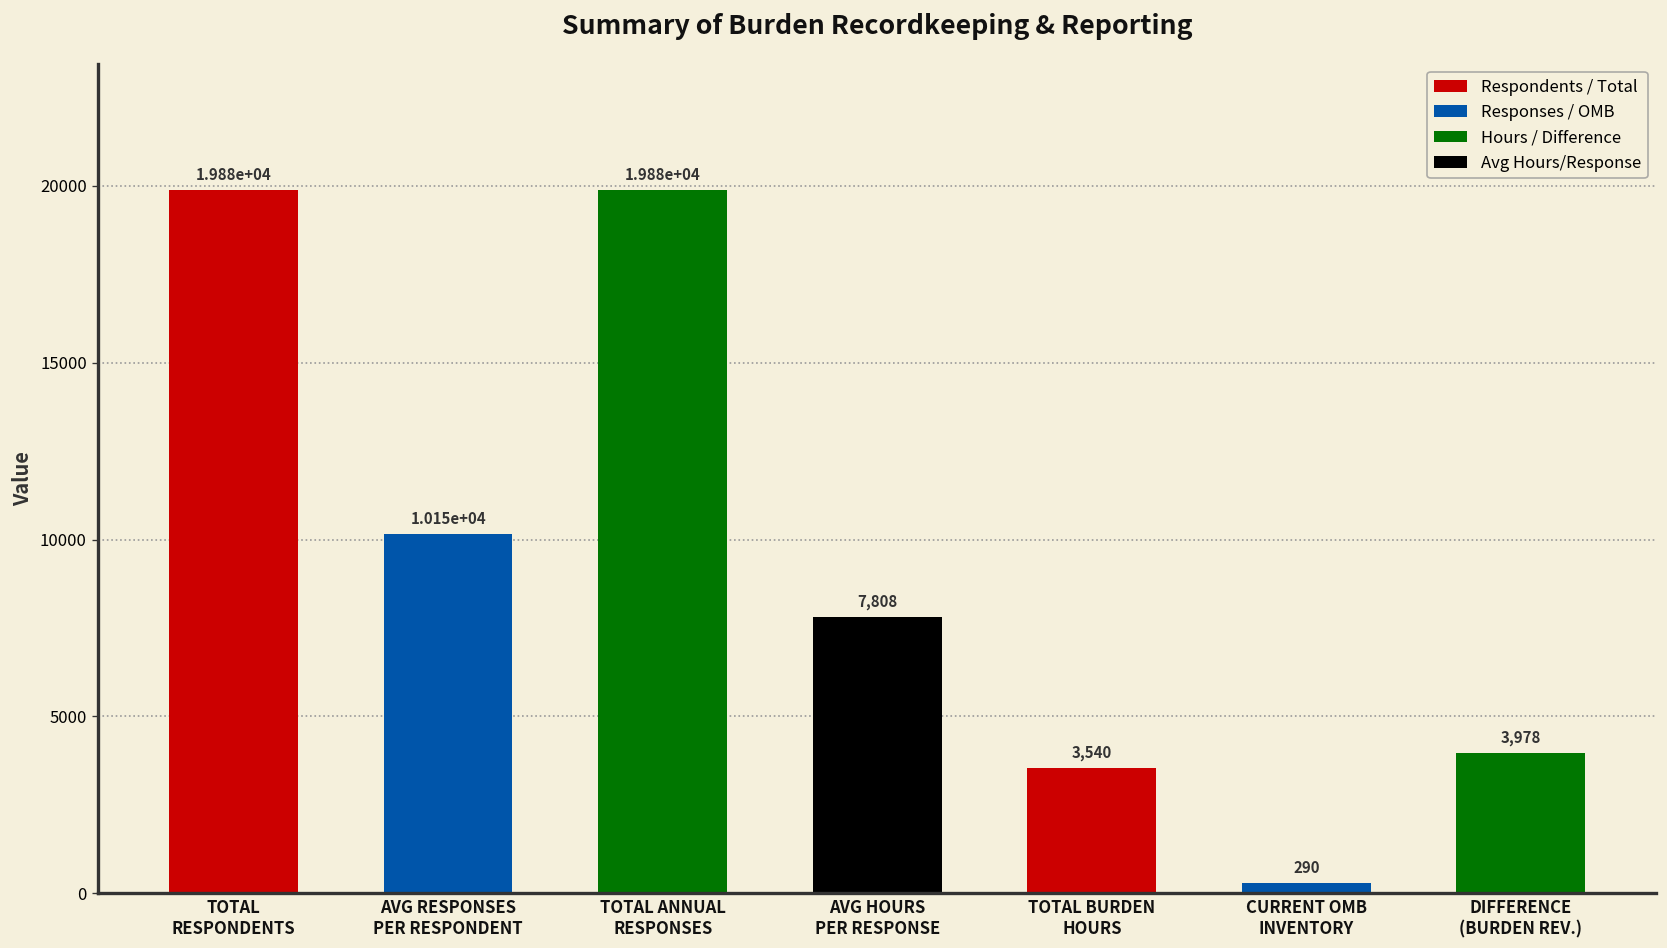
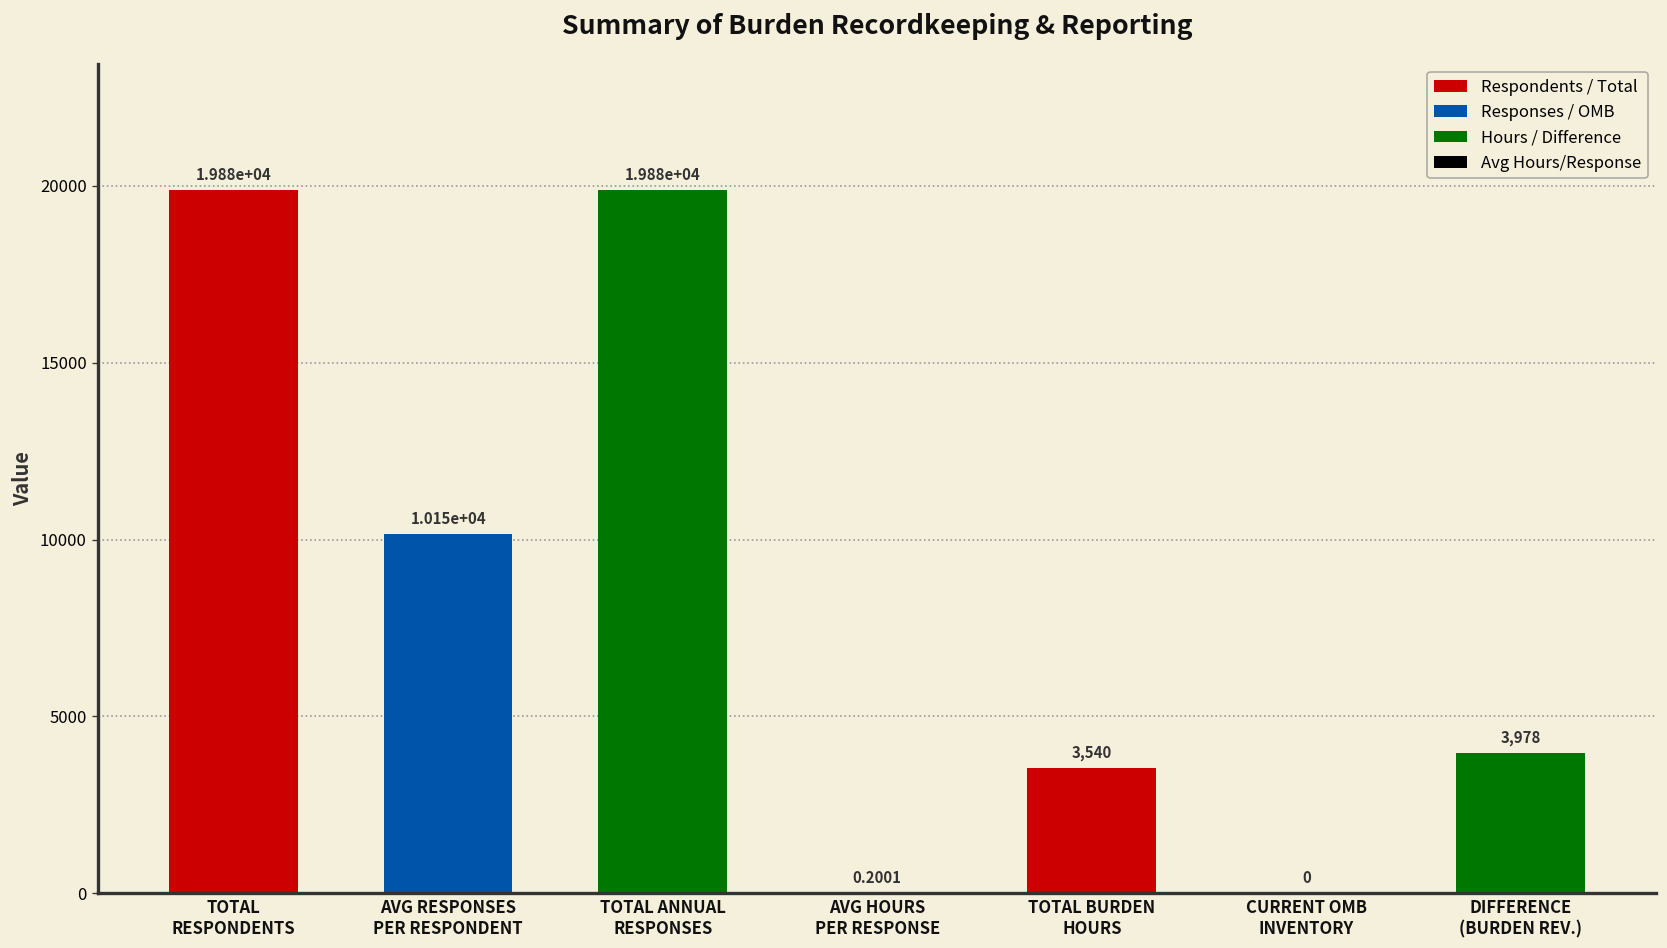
  {
-   "AVG HOURS PER RESPONSE": "7,808",
+   "AVG HOURS PER RESPONSE": "0.2001",
    "TOTAL BURDEN HOURS": "3,540",
-   "CURRENT OMB INVENTORY": "290",
+   "CURRENT OMB INVENTORY": "0",
    "DIFFERENCE (BURDEN REV.)": "3,978"
  }
